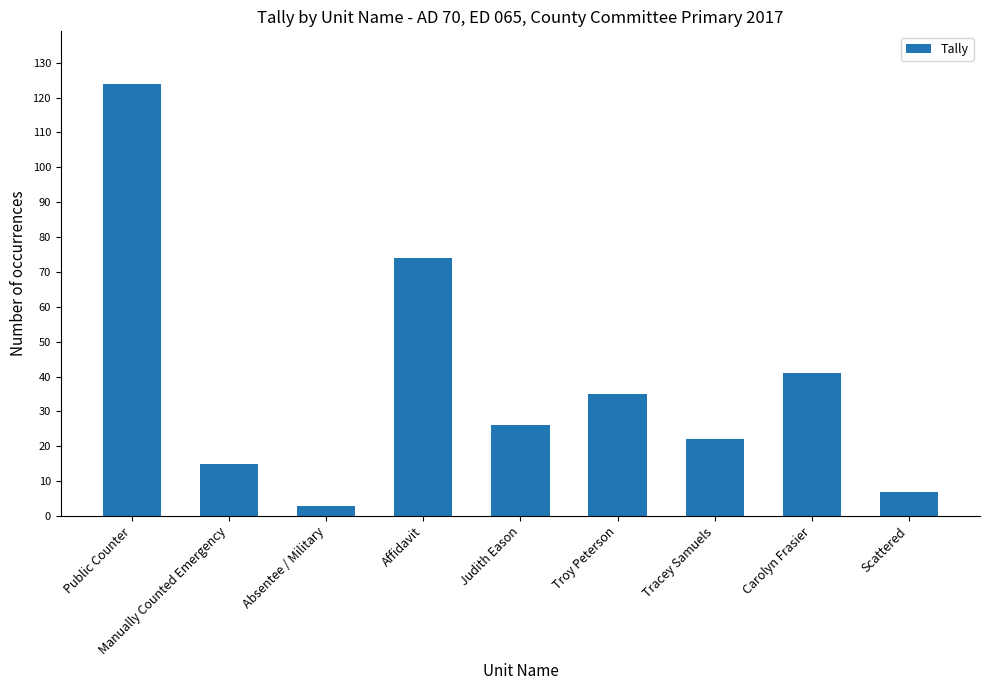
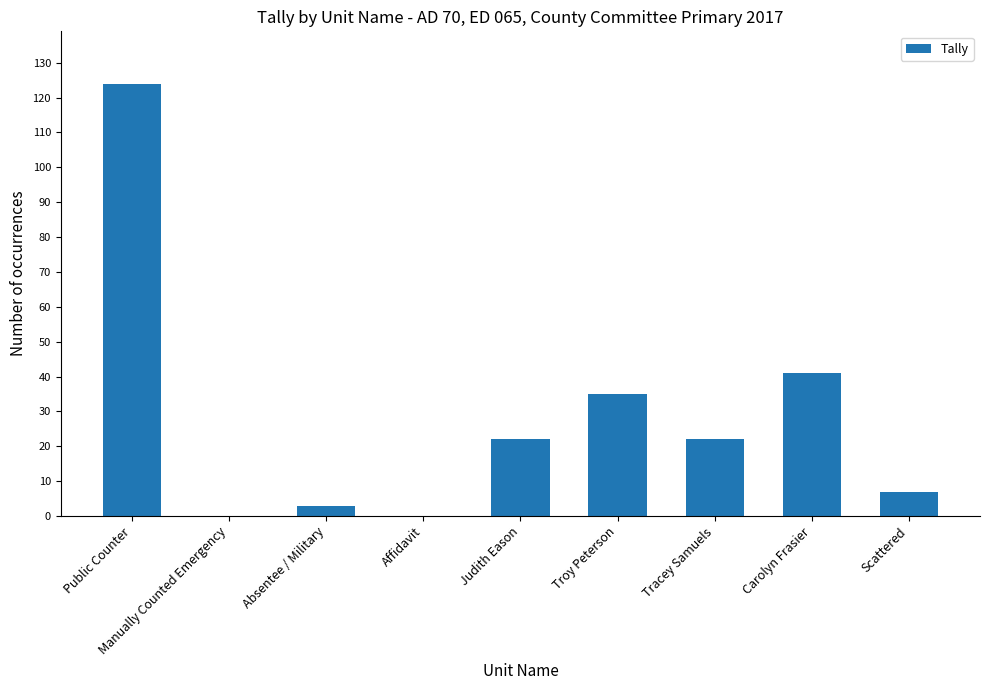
  {
    "Public Counter": 124,
-   "Manually Counted Emergency": 15,
+   "Manually Counted Emergency": 0,
    "Absentee / Military": 3,
-   "Affidavit": 74,
-   "Judith Eason": 26,
+   "Affidavit": 0,
+   "Judith Eason": 22,
    "Troy Peterson": 35,
    "Tracey Samuels": 22,
    "Carolyn Frasier": 41,
    "Scattered": 7
  }
